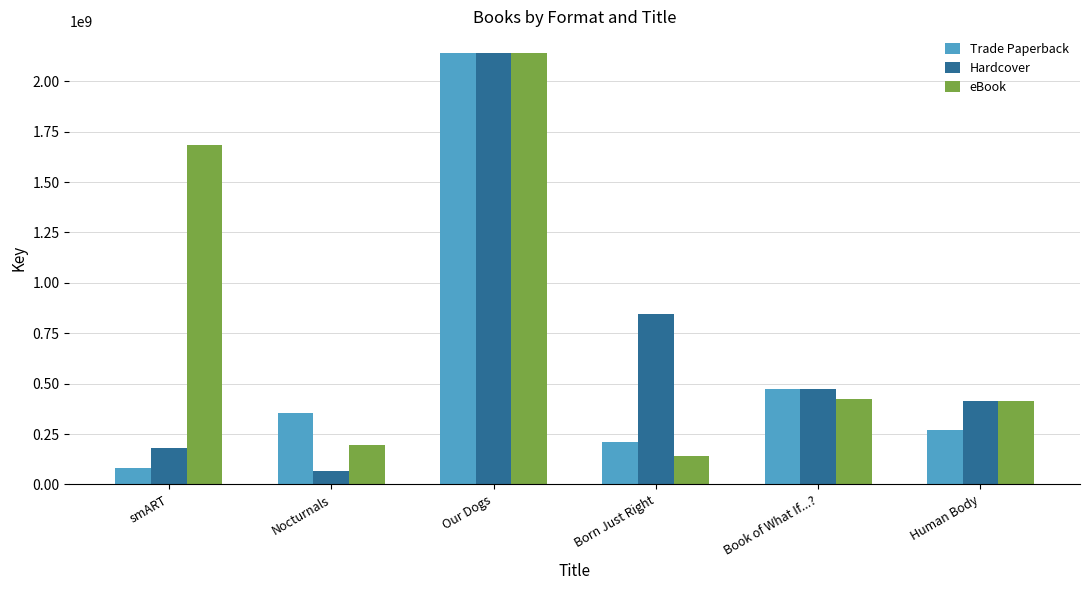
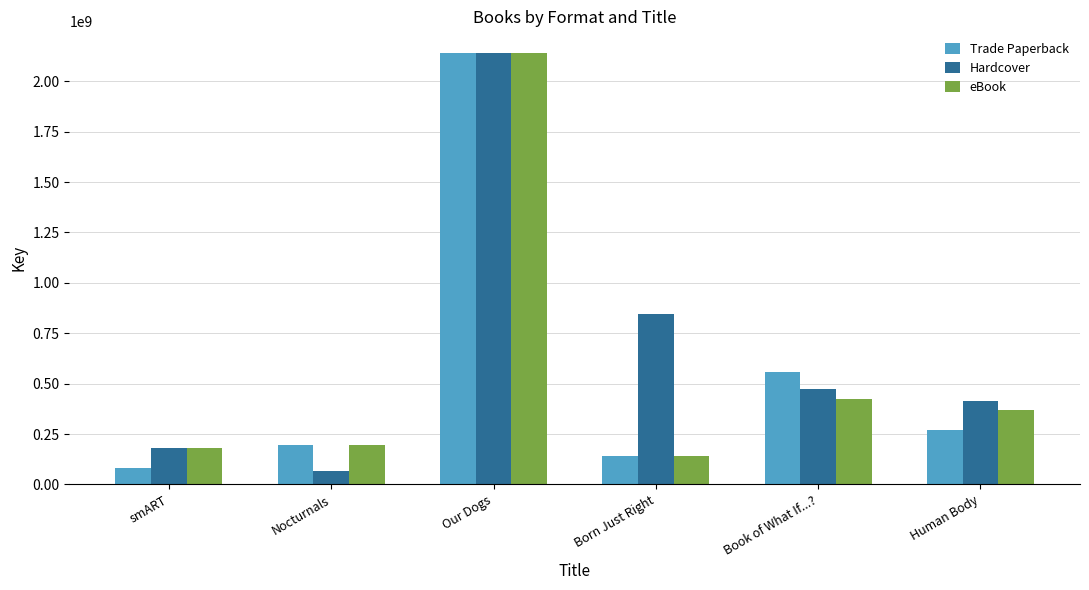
  {
    "Trade Paperback": {
      "smART": 80000000,
-     "Nocturnals": 350000000,
+     "Nocturnals": 190000000,
      "Our Dogs": 2140000000,
-     "Born Just Right": 210000000,
-     "Book of What If...?": 470000000,
+     "Born Just Right": 140000000,
+     "Book of What If...?": 560000000,
      "Human Body": 270000000
    },
    "Hardcover": {
      "smART": 180000000,
      "Nocturnals": 70000000,
      "Our Dogs": 2140000000,
      "Born Just Right": 840000000,
      "Book of What If...?": 470000000,
      "Human Body": 410000000
    },
    "eBook": {
-     "smART": 1680000000,
+     "smART": 180000000,
      "Nocturnals": 190000000,
      "Our Dogs": 2140000000,
      "Born Just Right": 140000000,
      "Book of What If...?": 420000000,
-     "Human Body": 410000000
+     "Human Body": 370000000
    }
  }
